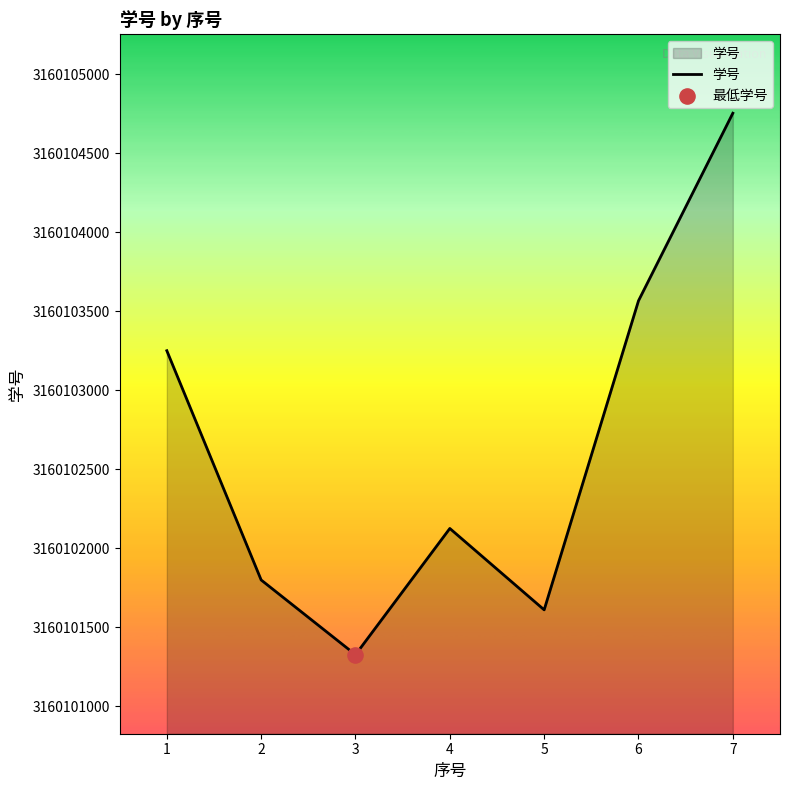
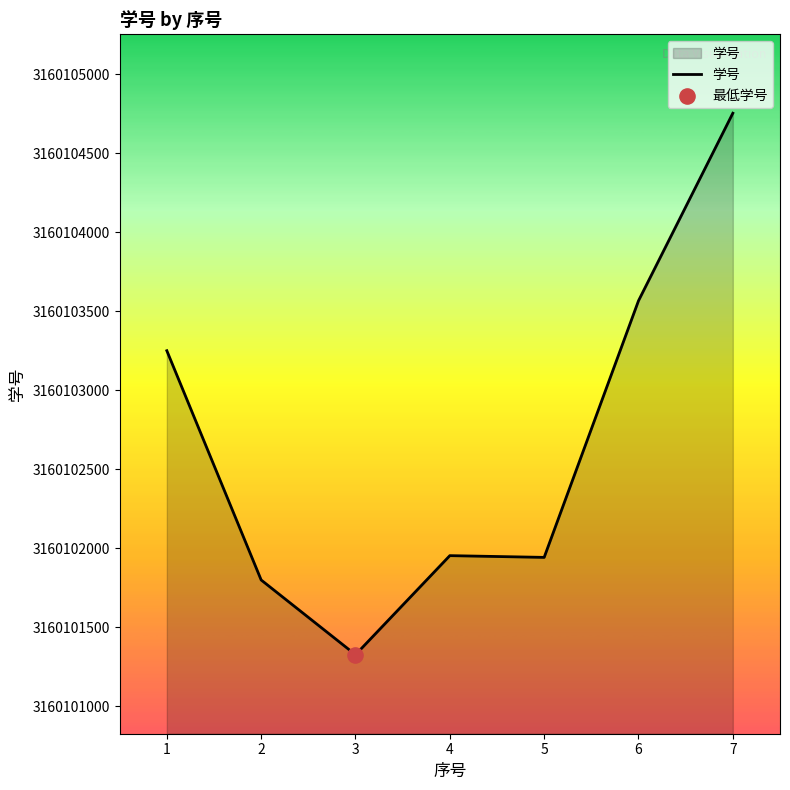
  {
    "学号": {
      "1": 3160103250,
      "2": 3160101800,
-     "4": 3160102130,
-     "5": 3160101610,
+     "4": 3160101950,
+     "5": 3160101940,
      "6": 3160103570,
      "7": 3160104750
    }
  }
